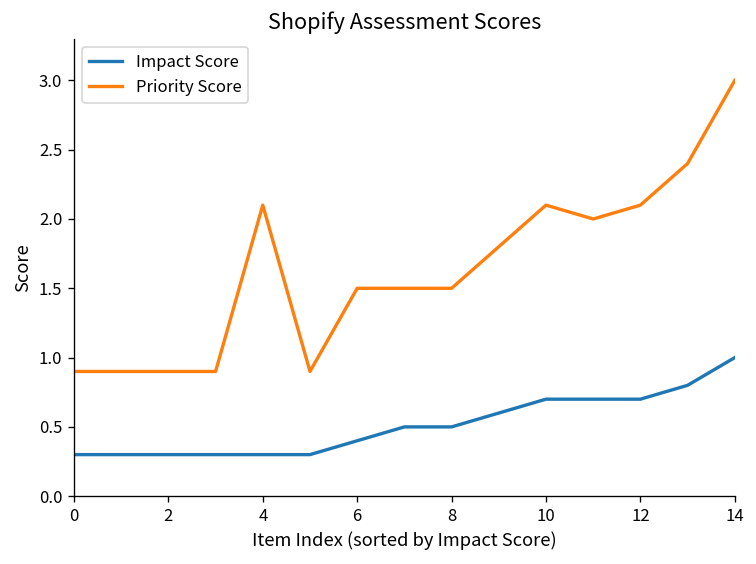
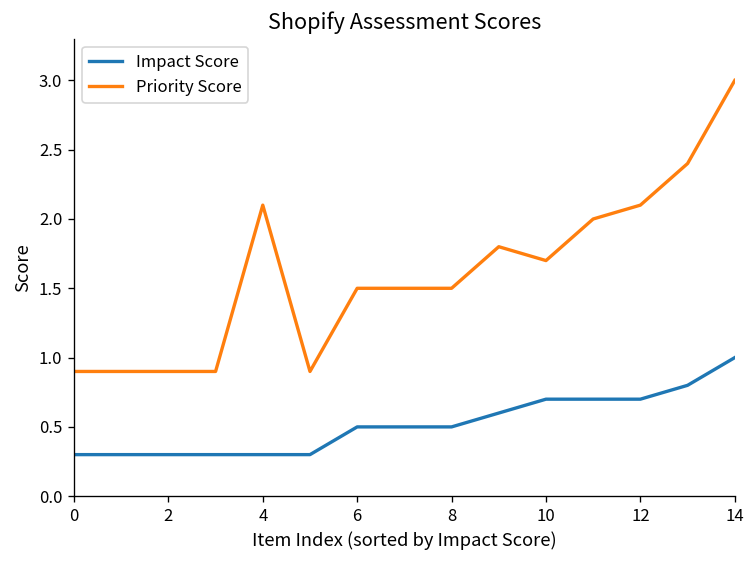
  {
    "Impact Score": {
      "0": 0.3,
      "2": 0.3,
      "4": 0.3,
-     "6": 0.4,
+     "6": 0.5,
      "8": 0.5,
      "10": 0.7,
      "12": 0.7,
      "14": 1.0
    },
    "Priority Score": {
      "0": 0.9,
      "2": 0.9,
      "4": 2.1,
      "6": 1.5,
      "8": 1.5,
-     "10": 2.1,
+     "10": 1.7,
      "12": 2.1,
      "14": 3.0
    }
  }
